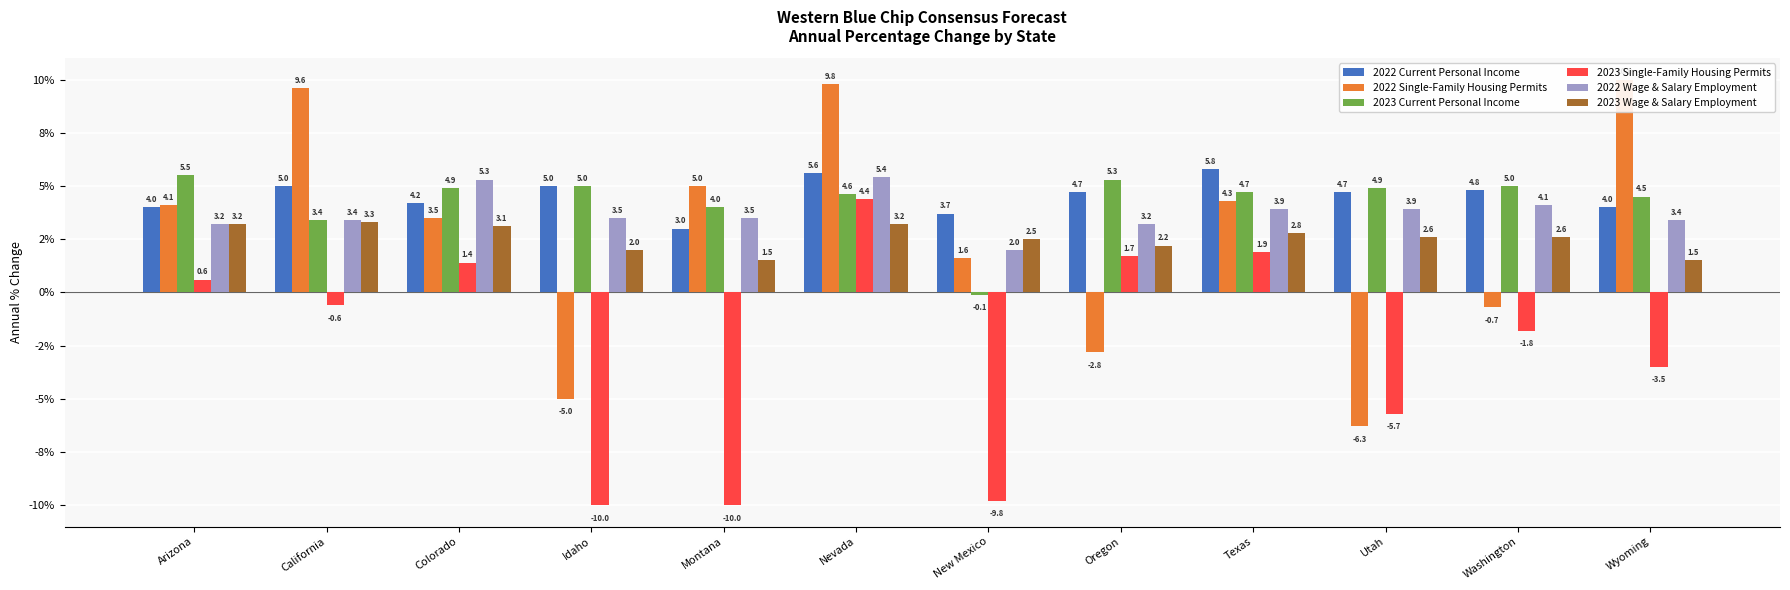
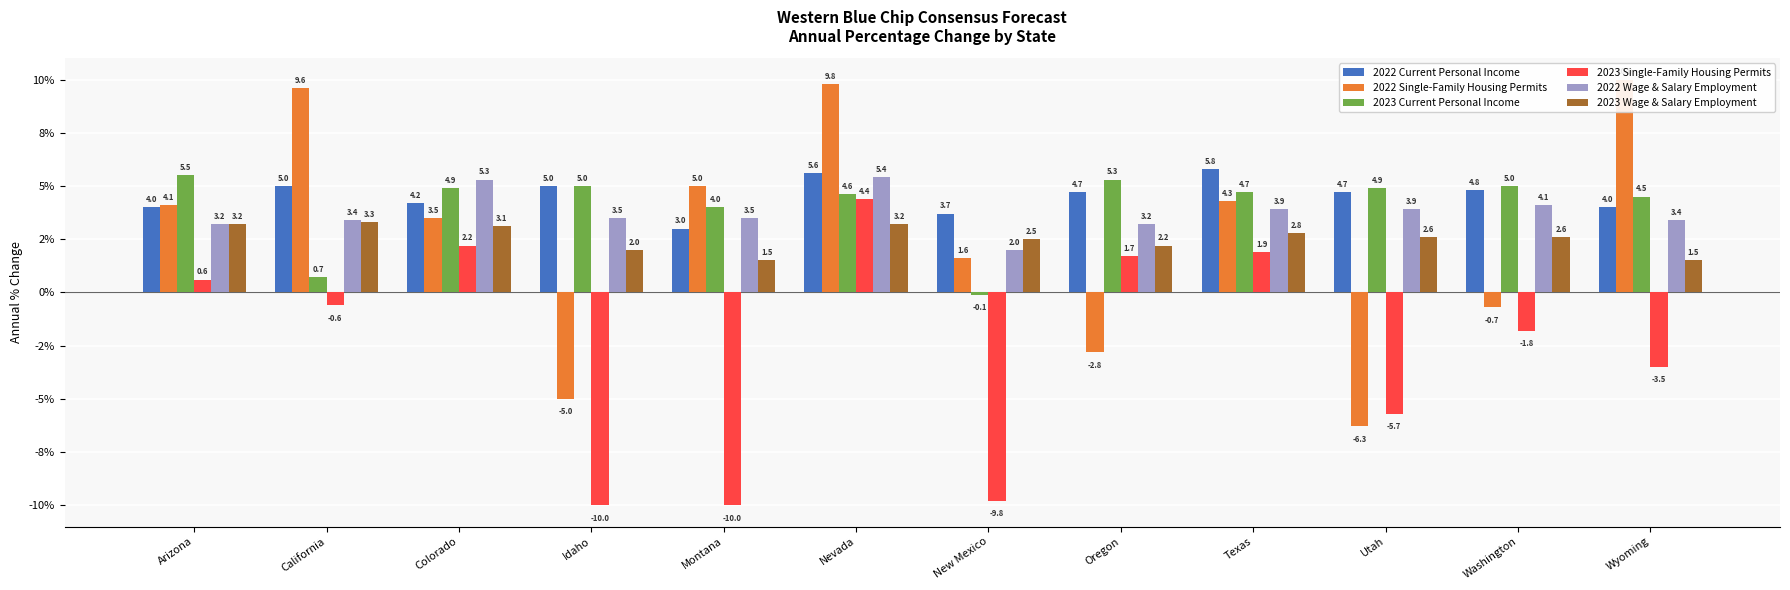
  {
    "2022 Current Personal Income": {
      "Arizona": 4.0,
      "California": 5.0,
      "Colorado": 4.2,
      "Idaho": 5.0,
      "Montana": 3.0,
      "Nevada": 5.6,
      "New Mexico": 3.7,
      "Oregon": 4.7,
      "Texas": 5.8,
      "Utah": 4.7,
      "Washington": 4.8,
      "Wyoming": 4.0
    },
    "2022 Single-Family Housing Permits": {
      "Arizona": 4.1,
      "California": 9.6,
      "Colorado": 3.5,
      "Idaho": -5.0,
      "Montana": 5.0,
      "Nevada": 9.8,
      "New Mexico": 1.6,
      "Oregon": -2.8,
      "Texas": 4.3,
      "Utah": -6.3,
      "Washington": -0.7
    },
    "2023 Current Personal Income": {
      "Arizona": 5.5,
-     "California": 3.4,
+     "California": 0.7,
      "Colorado": 4.9,
      "Idaho": 5.0,
      "Montana": 4.0,
      "Nevada": 4.6,
      "New Mexico": -0.1,
      "Oregon": 5.3,
      "Texas": 4.7,
      "Utah": 4.9,
      "Washington": 5.0,
      "Wyoming": 4.5
    },
    "2023 Single-Family Housing Permits": {
      "Arizona": 0.6,
      "California": -0.6,
-     "Colorado": 1.4,
+     "Colorado": 2.2,
      "Idaho": -10.0,
      "Montana": -10.0,
      "Nevada": 4.4,
      "New Mexico": -9.8,
      "Oregon": 1.7,
      "Texas": 1.9,
      "Utah": -5.7,
      "Washington": -1.8,
      "Wyoming": -3.5
    },
    "2022 Wage & Salary Employment": {
      "Arizona": 3.2,
      "California": 3.4,
      "Colorado": 5.3,
      "Idaho": 3.5,
      "Montana": 3.5,
      "Nevada": 5.4,
      "New Mexico": 2.0,
      "Oregon": 3.2,
      "Texas": 3.9,
      "Utah": 3.9,
      "Washington": 4.1,
      "Wyoming": 3.4
    },
    "2023 Wage & Salary Employment": {
      "Arizona": 3.2,
      "California": 3.3,
      "Colorado": 3.1,
      "Idaho": 2.0,
      "Montana": 1.5,
      "Nevada": 3.2,
      "New Mexico": 2.5,
      "Oregon": 2.2,
      "Texas": 2.8,
      "Utah": 2.6,
      "Washington": 2.6,
      "Wyoming": 1.5
    }
  }
